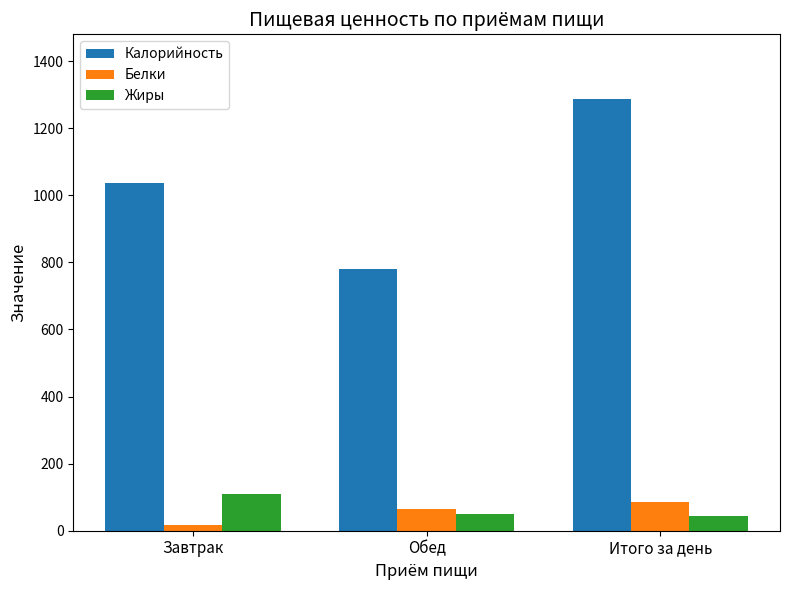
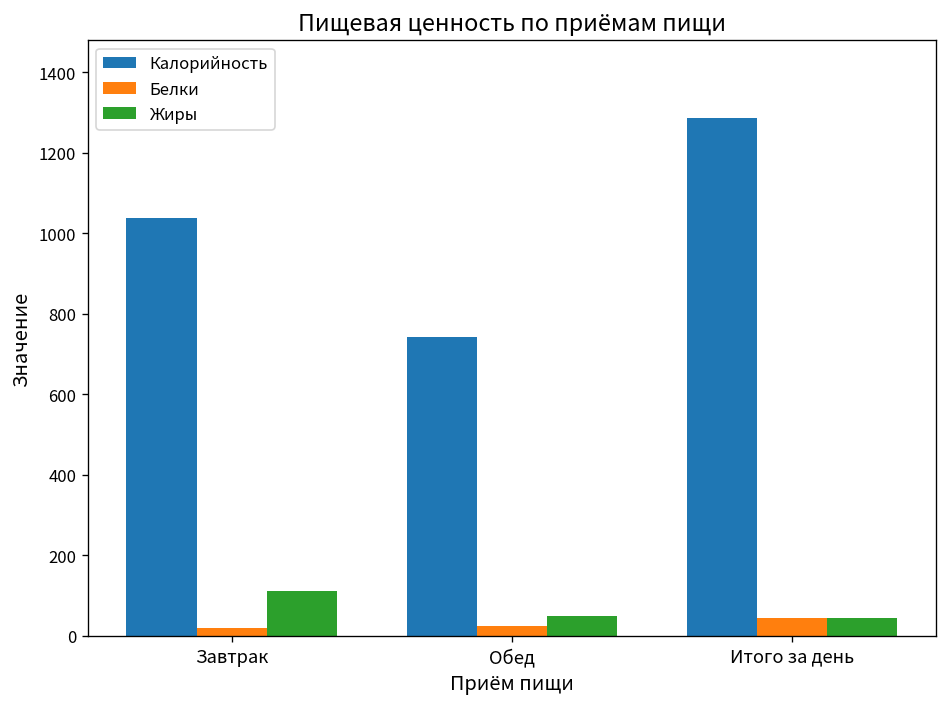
  {
    "Калорийность": {
      "Завтрак": 1040,
-     "Обед": 780,
+     "Обед": 740,
      "Итого за день": 1290
    },
    "Белки": {
      "Завтрак": 20,
-     "Обед": 70,
-     "Итого за день": 80
+     "Обед": 30,
+     "Итого за день": 40
    },
    "Жиры": {
      "Завтрак": 110,
      "Обед": 50,
      "Итого за день": 40
    }
  }
